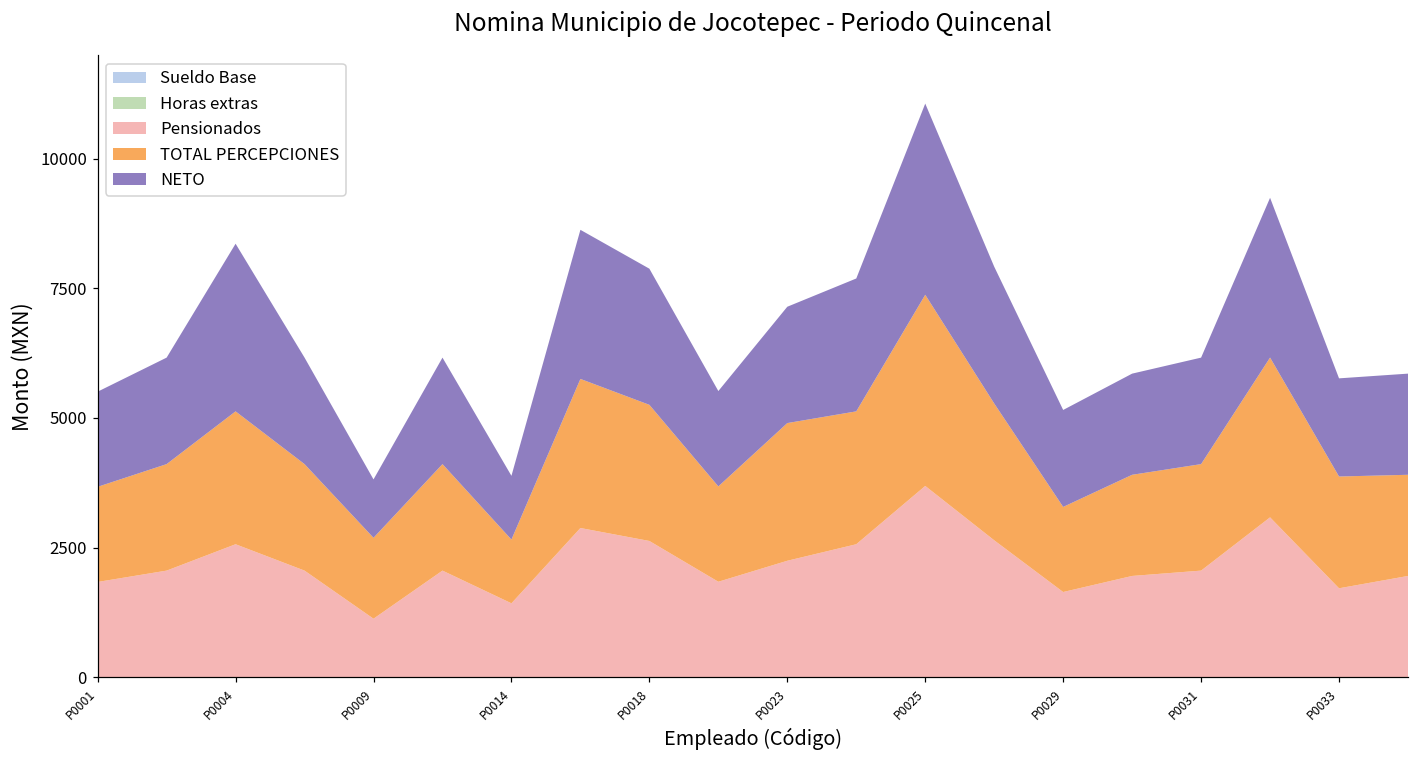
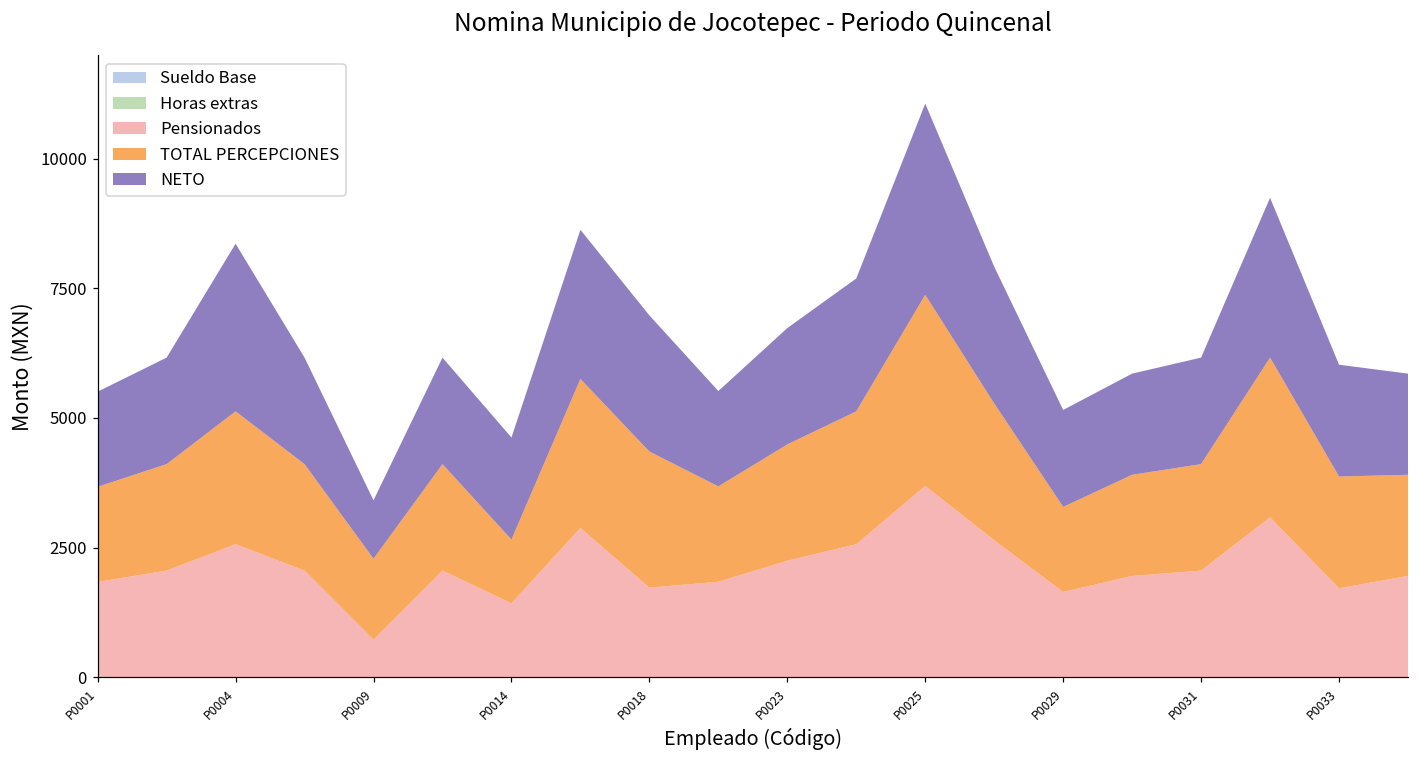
  {
    "Horas extras": {
      "P0001": 0,
      "P0004": 0,
      "P0009": 0,
      "P0014": 0,
      "P0018": 0,
      "P0023": 0,
      "P0025": 0,
      "P0029": 0,
      "P0031": 0,
      "P0033": 0
    },
    "Pensionados": {
      "P0001": 1800,
      "P0004": 2600,
-     "P0009": 1100,
+     "P0009": 700,
      "P0014": 1400,
-     "P0018": 2600,
+     "P0018": 1700,
      "P0023": 2200,
      "P0025": 3700,
      "P0029": 1600,
      "P0031": 2100,
      "P0033": 1700
    },
    "TOTAL PERCEPCIONES": {
      "P0001": 1800,
      "P0004": 2600,
      "P0009": 1600,
      "P0014": 1200,
      "P0018": 2600,
-     "P0023": 2700,
+     "P0023": 2200,
      "P0025": 3700,
      "P0029": 1600,
      "P0031": 2100,
      "P0033": 2200
    },
    "NETO": {
      "P0001": 1800,
      "P0004": 3200,
      "P0009": 1100,
-     "P0014": 1200,
+     "P0014": 2000,
      "P0018": 2600,
      "P0023": 2200,
      "P0025": 3700,
      "P0029": 1900,
      "P0031": 2100,
-     "P0033": 1900
+     "P0033": 2200
    }
  }
